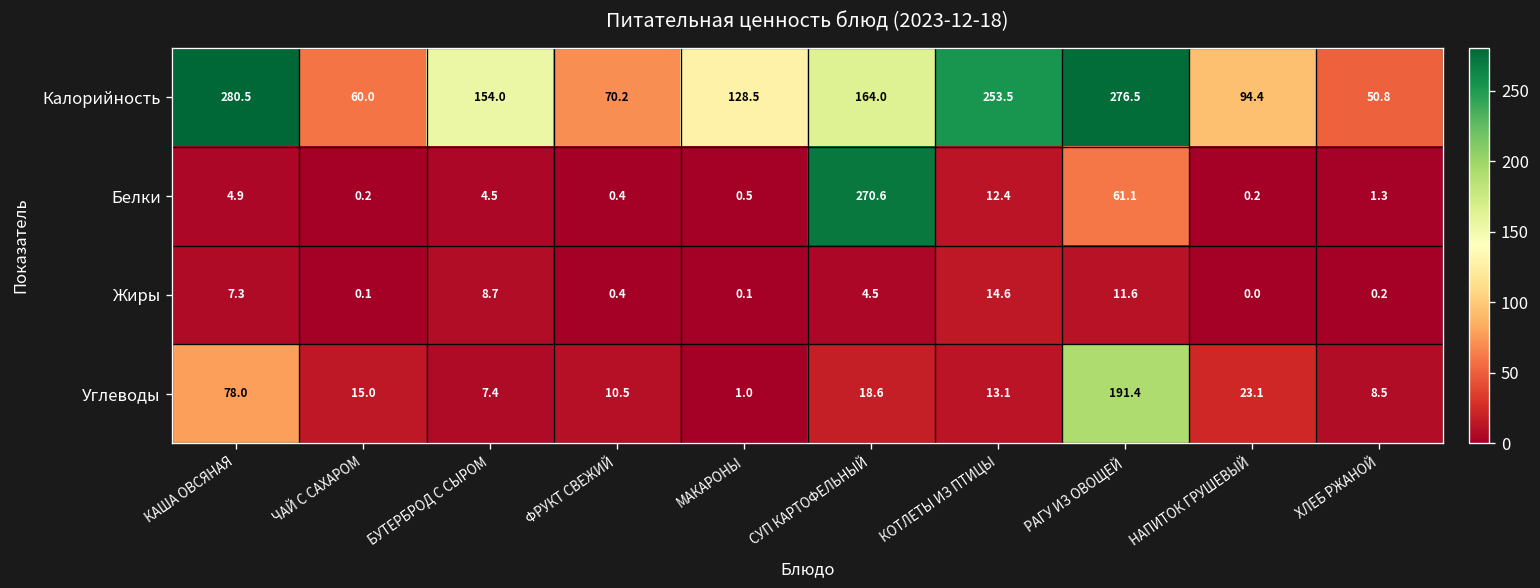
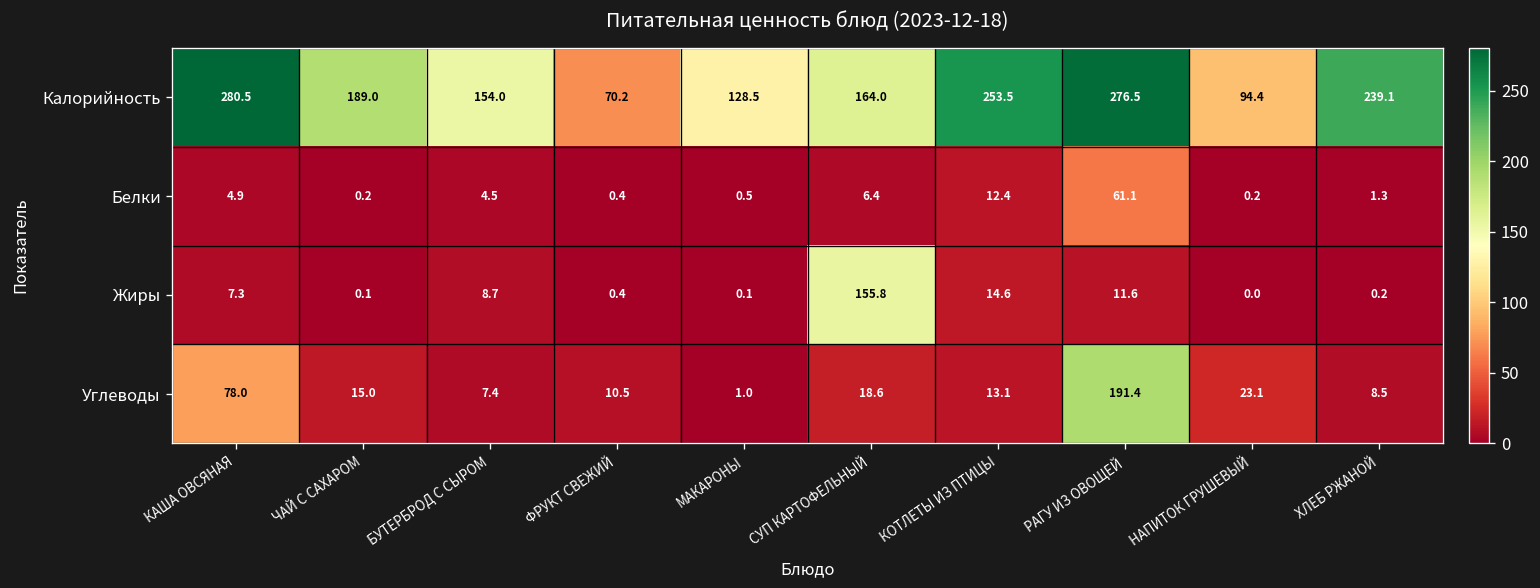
  {
    "Калорийность": {
      "КАША ОВСЯНАЯ": 280.5,
-     "ЧАЙ С САХАРОМ": 60.0,
+     "ЧАЙ С САХАРОМ": 189.0,
      "БУТЕРБРОД С СЫРОМ": 154.0,
      "ФРУКТ СВЕЖИЙ": 70.2,
      "МАКАРОНЫ": 128.5,
      "СУП КАРТОФЕЛЬНЫЙ": 164.0,
      "КОТЛЕТЫ ИЗ ПТИЦЫ": 253.5,
      "РАГУ ИЗ ОВОЩЕЙ": 276.5,
      "НАПИТОК ГРУШЕВЫЙ": 94.4,
-     "ХЛЕБ РЖАНОЙ": 50.8
+     "ХЛЕБ РЖАНОЙ": 239.1
    },
    "Белки": {
      "КАША ОВСЯНАЯ": 4.9,
      "ЧАЙ С САХАРОМ": 0.2,
      "БУТЕРБРОД С СЫРОМ": 4.5,
      "ФРУКТ СВЕЖИЙ": 0.4,
      "МАКАРОНЫ": 0.5,
-     "СУП КАРТОФЕЛЬНЫЙ": 270.6,
+     "СУП КАРТОФЕЛЬНЫЙ": 6.4,
      "КОТЛЕТЫ ИЗ ПТИЦЫ": 12.4,
      "РАГУ ИЗ ОВОЩЕЙ": 61.1,
      "НАПИТОК ГРУШЕВЫЙ": 0.2,
      "ХЛЕБ РЖАНОЙ": 1.3
    },
    "Жиры": {
      "КАША ОВСЯНАЯ": 7.3,
      "ЧАЙ С САХАРОМ": 0.1,
      "БУТЕРБРОД С СЫРОМ": 8.7,
      "ФРУКТ СВЕЖИЙ": 0.4,
      "МАКАРОНЫ": 0.1,
-     "СУП КАРТОФЕЛЬНЫЙ": 4.5,
+     "СУП КАРТОФЕЛЬНЫЙ": 155.8,
      "КОТЛЕТЫ ИЗ ПТИЦЫ": 14.6,
      "РАГУ ИЗ ОВОЩЕЙ": 11.6,
      "НАПИТОК ГРУШЕВЫЙ": 0.0,
      "ХЛЕБ РЖАНОЙ": 0.2
    },
    "Углеводы": {
      "КАША ОВСЯНАЯ": 78.0,
      "ЧАЙ С САХАРОМ": 15.0,
      "БУТЕРБРОД С СЫРОМ": 7.4,
      "ФРУКТ СВЕЖИЙ": 10.5,
      "МАКАРОНЫ": 1.0,
      "СУП КАРТОФЕЛЬНЫЙ": 18.6,
      "КОТЛЕТЫ ИЗ ПТИЦЫ": 13.1,
      "РАГУ ИЗ ОВОЩЕЙ": 191.4,
      "НАПИТОК ГРУШЕВЫЙ": 23.1,
      "ХЛЕБ РЖАНОЙ": 8.5
    }
  }
